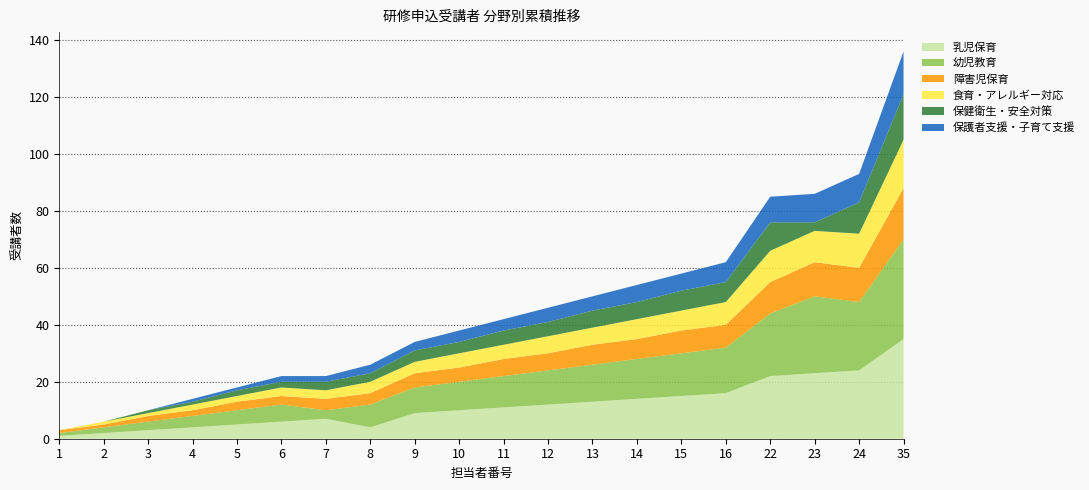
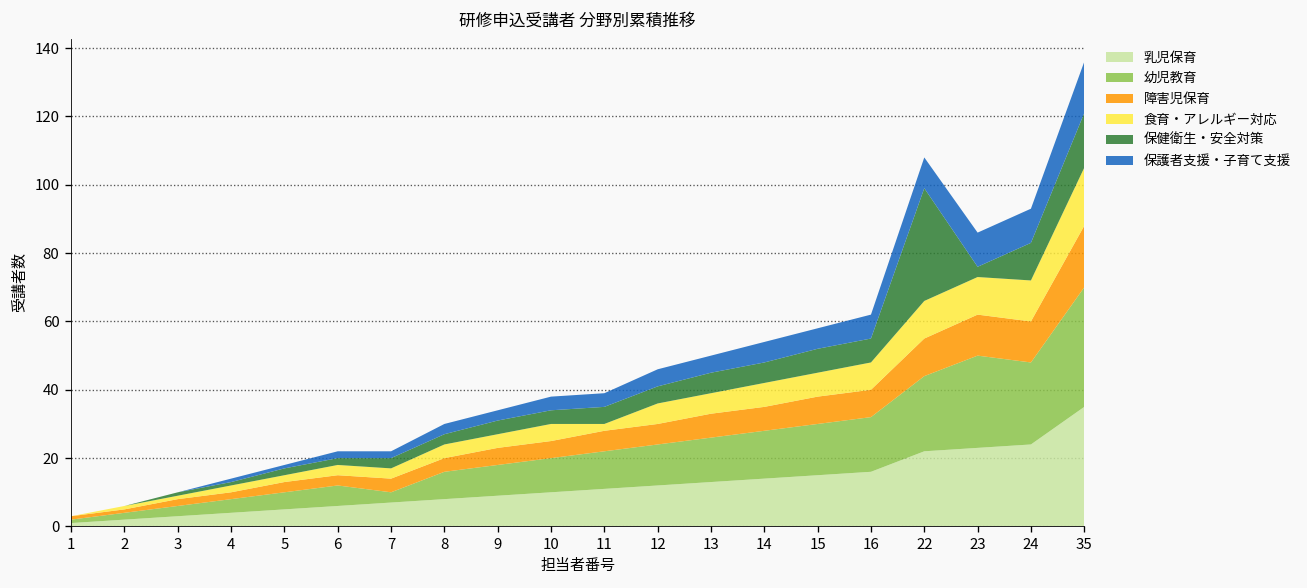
  {
    "乳児保育": {
      "1": 1,
      "2": 2,
      "3": 3,
      "4": 4,
      "5": 5,
      "6": 6,
      "7": 7,
-     "8": 4,
+     "8": 8,
      "9": 9,
      "10": 10,
      "11": 11,
      "12": 12,
      "13": 13,
      "14": 14,
      "15": 15,
      "16": 16,
      "22": 22,
      "23": 23,
      "24": 24,
      "35": 35
    },
    "幼児教育": {
      "1": 1,
      "2": 2,
      "3": 3,
      "4": 4,
      "5": 5,
      "6": 6,
      "7": 3,
      "8": 8,
      "9": 9,
      "10": 10,
      "11": 11,
      "12": 12,
      "13": 13,
      "14": 14,
      "15": 15,
      "16": 16,
      "22": 22,
      "23": 27,
      "24": 24,
      "35": 35
    },
    "障害児保育": {
      "2": 1,
      "3": 2,
      "4": 2,
      "5": 3,
      "6": 3,
      "7": 4,
      "8": 4,
      "9": 5,
      "10": 5,
      "11": 6,
      "12": 6,
      "13": 7,
      "14": 7,
      "15": 8,
      "16": 8,
      "22": 11,
      "23": 12,
      "24": 12,
      "35": 18
    },
    "食育・アレルギー対応": {
      "3": 1,
      "4": 2,
      "5": 2,
      "6": 3,
      "7": 3,
      "8": 4,
      "9": 4,
      "10": 5,
-     "11": 5,
+     "11": 2,
      "12": 6,
      "13": 6,
      "14": 7,
      "15": 7,
      "16": 8,
      "22": 11,
      "23": 11,
      "24": 12,
      "35": 17
    },
    "保健衛生・安全対策": {
      "4": 1,
      "5": 2,
      "6": 2,
      "7": 3,
      "8": 3,
      "9": 4,
      "10": 4,
      "11": 5,
      "12": 5,
      "13": 6,
      "14": 6,
      "15": 7,
      "16": 7,
-     "22": 10,
+     "22": 33,
      "23": 3,
      "24": 11,
      "35": 16
    },
    "保護者支援・子育て支援": {
      "4": 1,
      "5": 1,
      "6": 2,
      "7": 2,
      "8": 3,
      "9": 3,
      "10": 4,
      "11": 4,
      "12": 5,
      "13": 5,
      "14": 6,
      "15": 6,
      "16": 7,
      "22": 9,
      "23": 10,
      "24": 10,
      "35": 15
    }
  }
